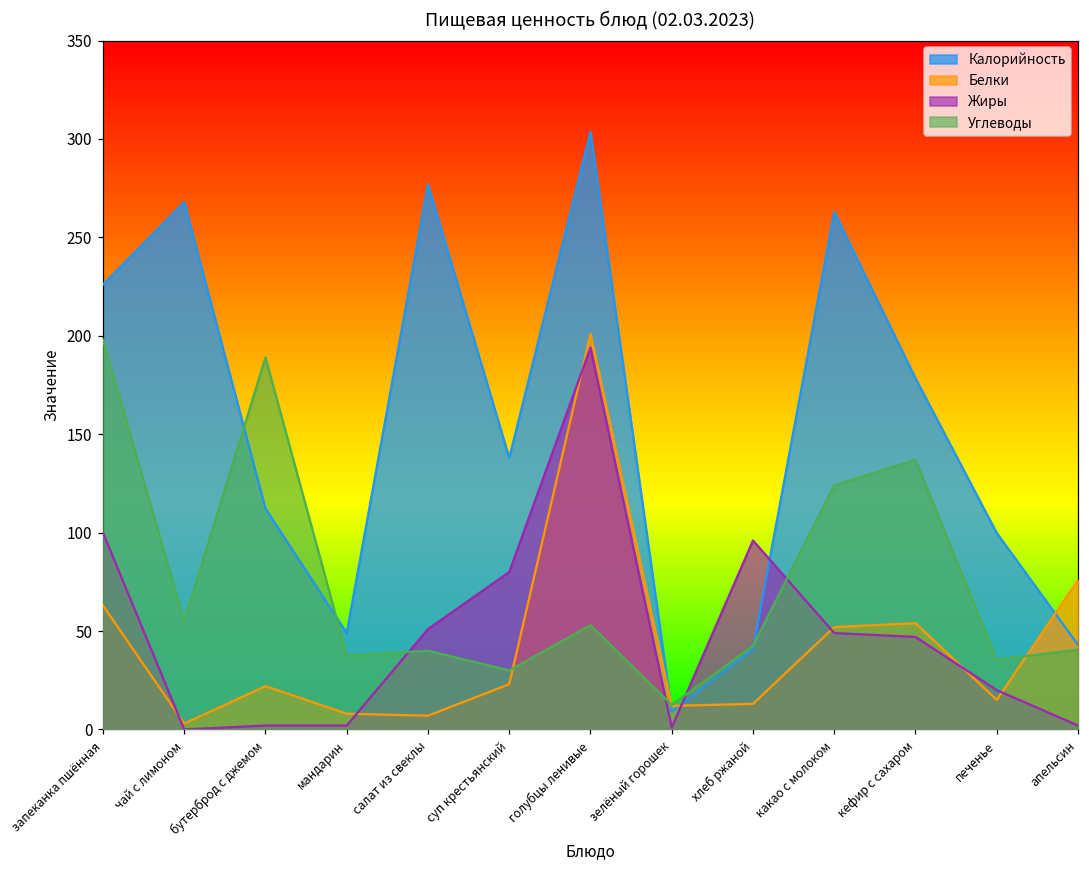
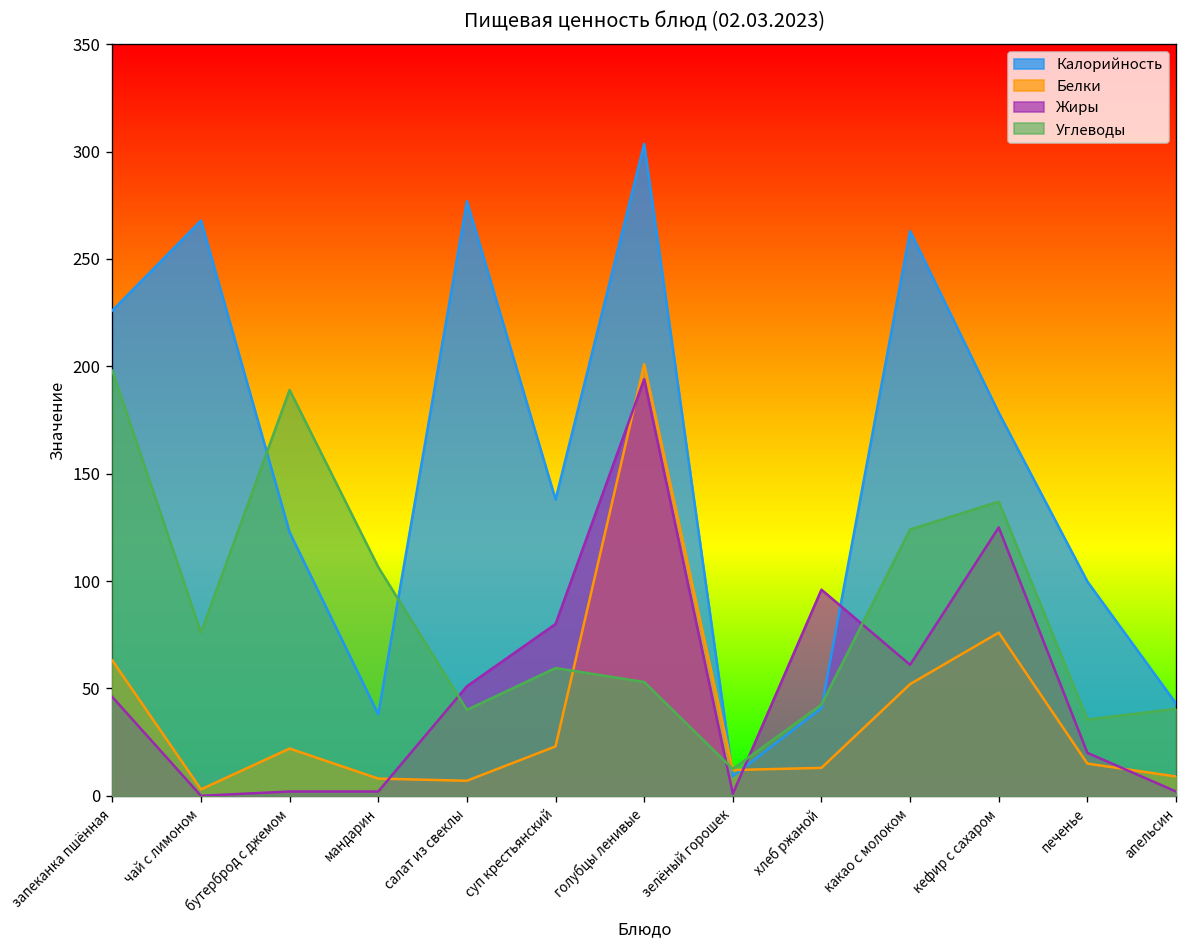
  {
    "Калорийность": {
      "запеканка пшённая": 226,
      "чай с лимоном": 268,
-     "бутерброд с джемом": 112,
-     "мандарин": 49,
+     "бутерброд с джемом": 123,
+     "мандарин": 38,
      "салат из свеклы": 277,
      "суп крестьянский": 138,
      "голубцы ленивые": 304,
      "зелёный горошек": 9,
      "хлеб ржаной": 41,
      "какао с молоком": 263,
      "кефир с сахаром": 178,
      "печенье": 100,
      "апельсин": 43
    },
    "Белки": {
      "запеканка пшённая": 63,
      "чай с лимоном": 3,
      "бутерброд с джемом": 22,
      "мандарин": 8,
      "салат из свеклы": 7,
      "суп крестьянский": 23,
      "голубцы ленивые": 201,
      "хлеб ржаной": 13,
      "какао с молоком": 52,
-     "кефир с сахаром": 54,
+     "кефир с сахаром": 76,
      "печенье": 15,
-     "апельсин": 76
+     "апельсин": 9
    },
    "Жиры": {
-     "запеканка пшённая": 100,
+     "запеканка пшённая": 46,
      "чай с лимоном": 0,
      "бутерброд с джемом": 2,
      "мандарин": 2,
      "салат из свеклы": 51,
      "суп крестьянский": 80,
      "голубцы ленивые": 194,
      "зелёный горошек": 1,
      "хлеб ржаной": 96,
-     "какао с молоком": 49,
-     "кефир с сахаром": 47,
+     "какао с молоком": 61,
+     "кефир с сахаром": 125,
      "печенье": 20,
      "апельсин": 2
    },
    "Углеводы": {
      "запеканка пшённая": 198,
-     "чай с лимоном": 55,
+     "чай с лимоном": 76,
      "бутерброд с джемом": 189,
-     "мандарин": 38,
+     "мандарин": 107,
      "салат из свеклы": 40,
-     "суп крестьянский": 30,
+     "суп крестьянский": 60,
      "голубцы ленивые": 53,
      "хлеб ржаной": 43,
      "какао с молоком": 124,
      "кефир с сахаром": 137,
      "печенье": 36,
      "апельсин": 41
    }
  }
